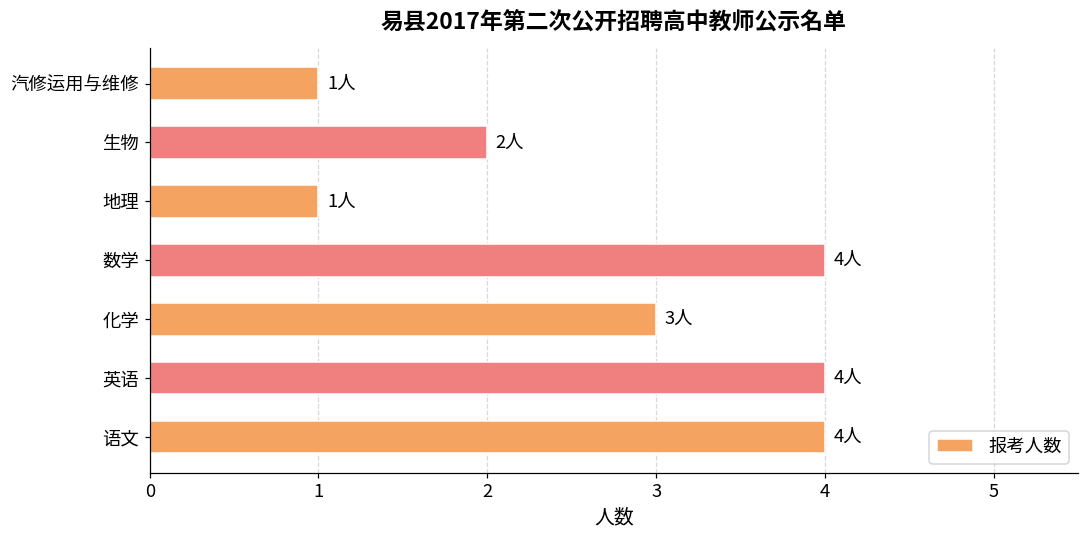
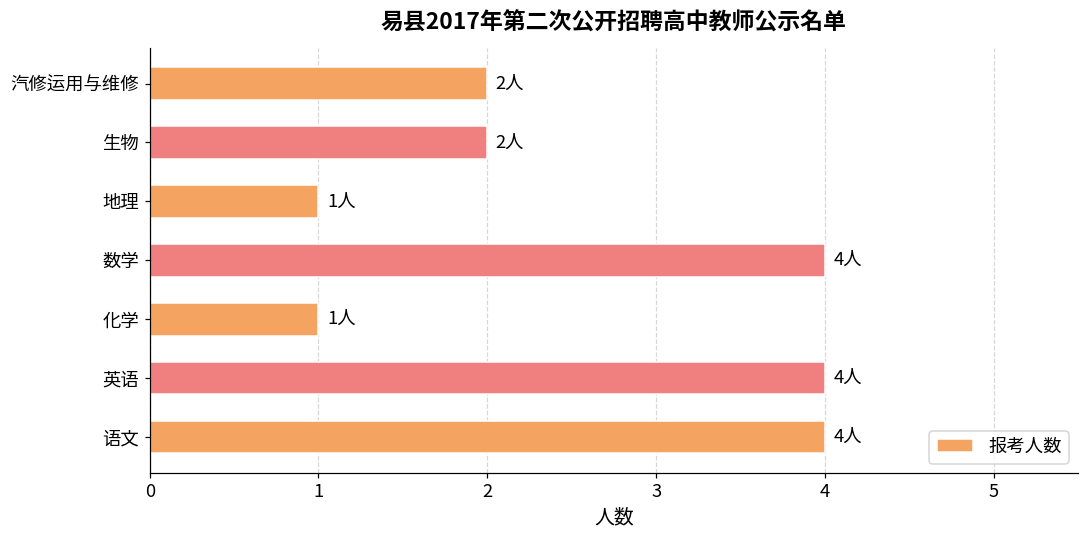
  {
-   "汽修运用与维修": "1人",
+   "汽修运用与维修": "2人",
    "生物": "2人",
    "地理": "1人",
    "数学": "4人",
-   "化学": "3人",
+   "化学": "1人",
    "英语": "4人",
    "语文": "4人"
  }
